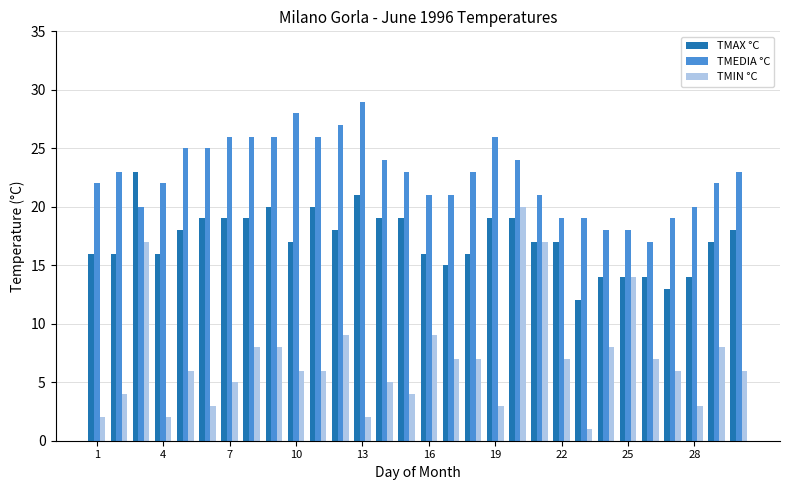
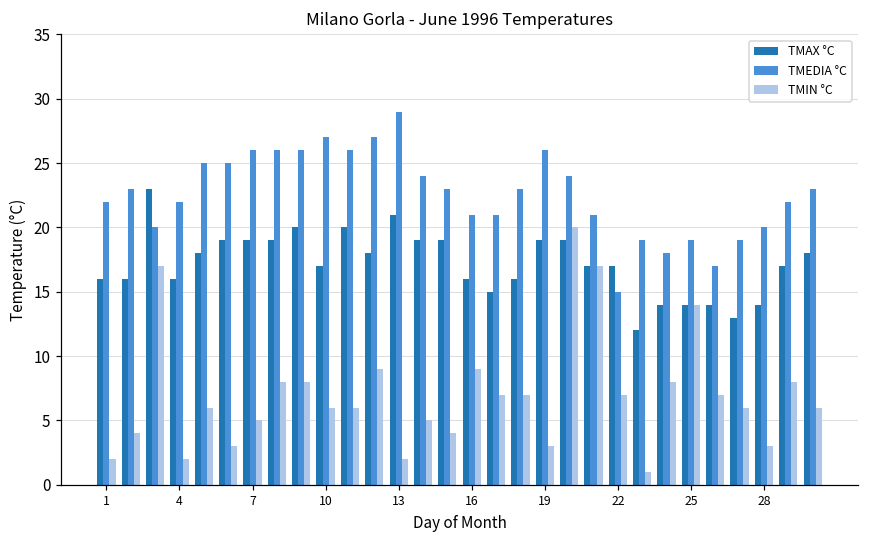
  {
    "TMEDIA °C": {
      "1": 22,
      "4": 22,
      "7": 26,
-     "10": 28,
+     "10": 27,
      "13": 29,
      "16": 21,
      "19": 26,
-     "22": 19,
-     "25": 18,
+     "22": 15,
+     "25": 19,
      "28": 20
    }
  }
